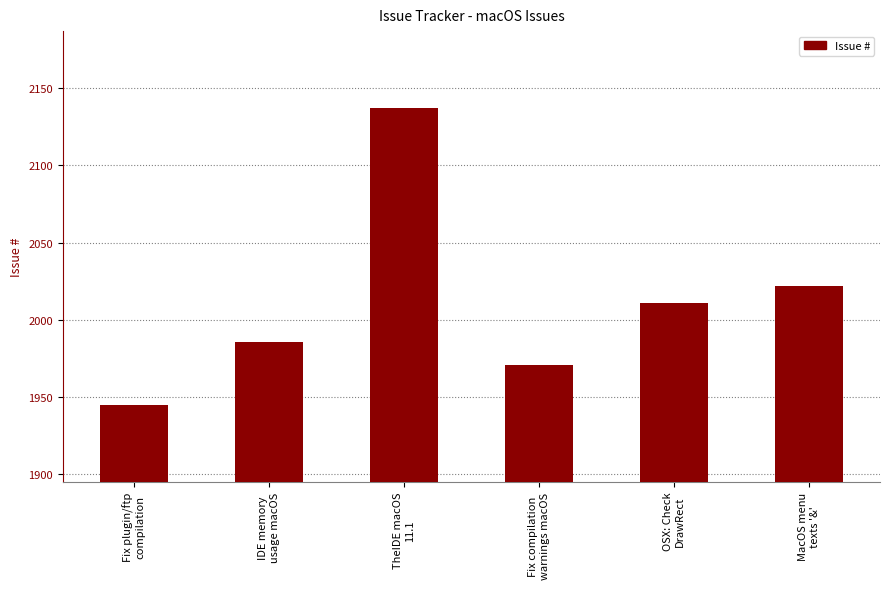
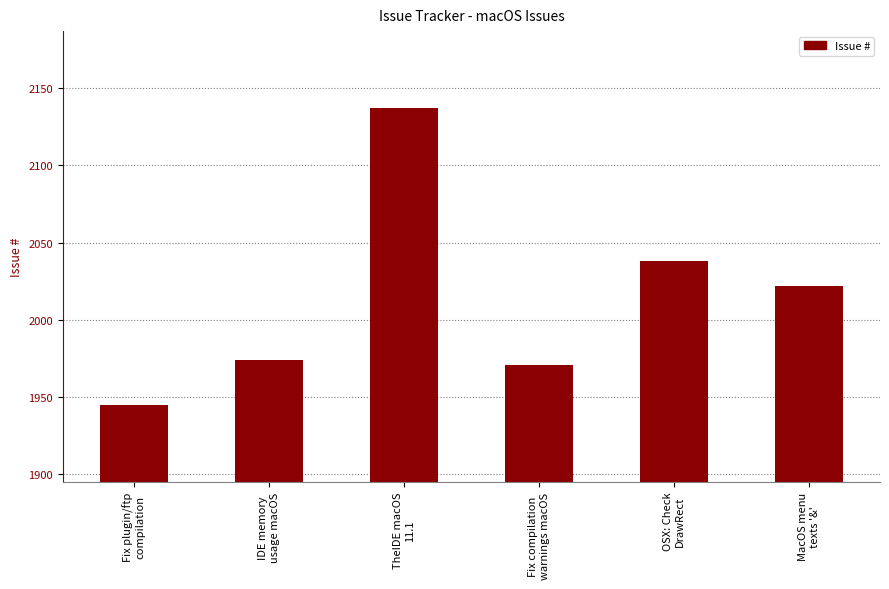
  {
    "Fix plugin/ftp compilation": 1945,
-   "IDE memory usage macOS": 1986,
+   "IDE memory usage macOS": 1974,
    "TheIDE macOS 11.1": 2137,
    "Fix compilation warnings macOS": 1971,
-   "OSX: Check DrawRect": 2011,
+   "OSX: Check DrawRect": 2038,
    "MacOS menu texts '&'": 2022
  }
